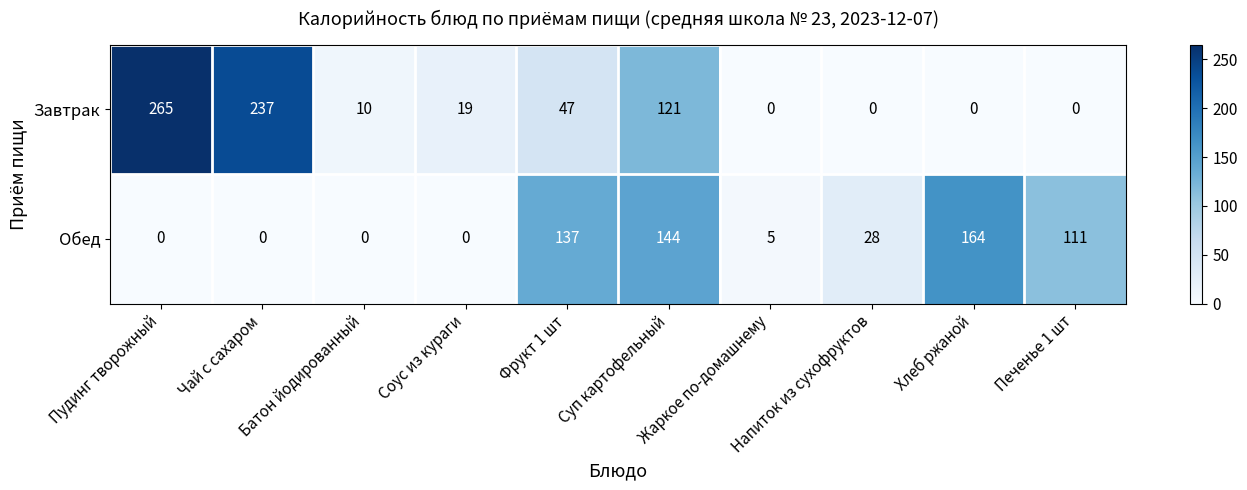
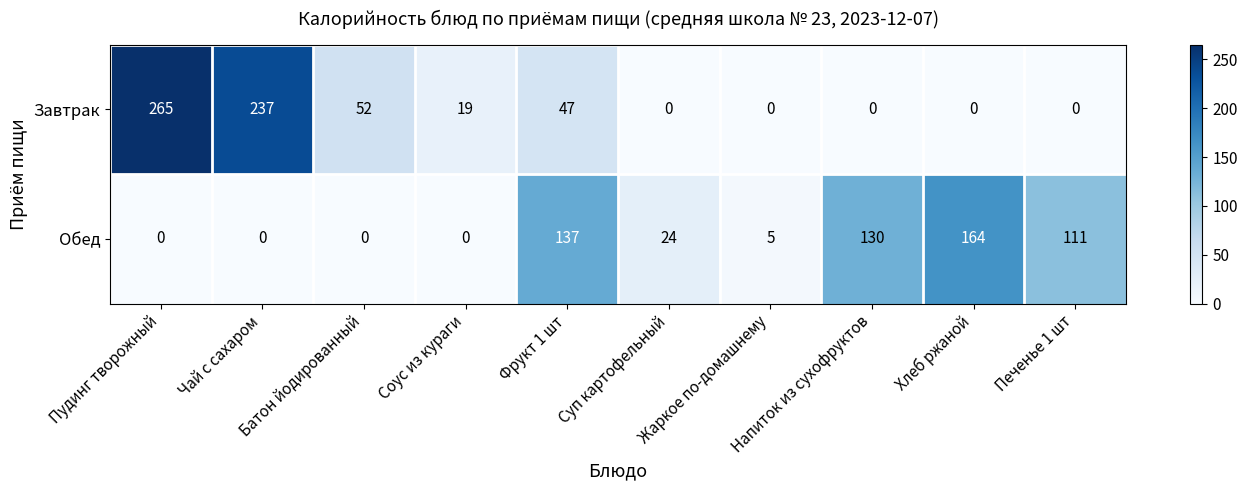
  {
    "Завтрак": {
      "Пудинг творожный": 265,
      "Чай с сахаром": 237,
-     "Батон йодированный": 10,
+     "Батон йодированный": 52,
      "Соус из кураги": 19,
      "Фрукт 1 шт": 47,
-     "Суп картофельный": 121,
+     "Суп картофельный": 0,
      "Жаркое по-домашнему": 0,
      "Напиток из сухофруктов": 0,
      "Хлеб ржаной": 0,
      "Печенье 1 шт": 0
    },
    "Обед": {
      "Пудинг творожный": 0,
      "Чай с сахаром": 0,
      "Батон йодированный": 0,
      "Соус из кураги": 0,
      "Фрукт 1 шт": 137,
-     "Суп картофельный": 144,
+     "Суп картофельный": 24,
      "Жаркое по-домашнему": 5,
-     "Напиток из сухофруктов": 28,
+     "Напиток из сухофруктов": 130,
      "Хлеб ржаной": 164,
      "Печенье 1 шт": 111
    }
  }
